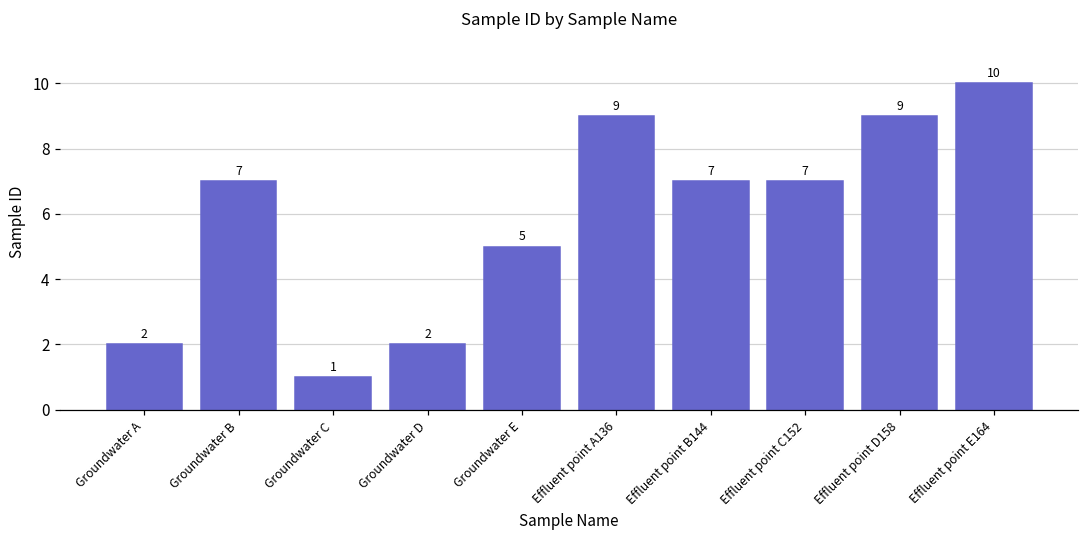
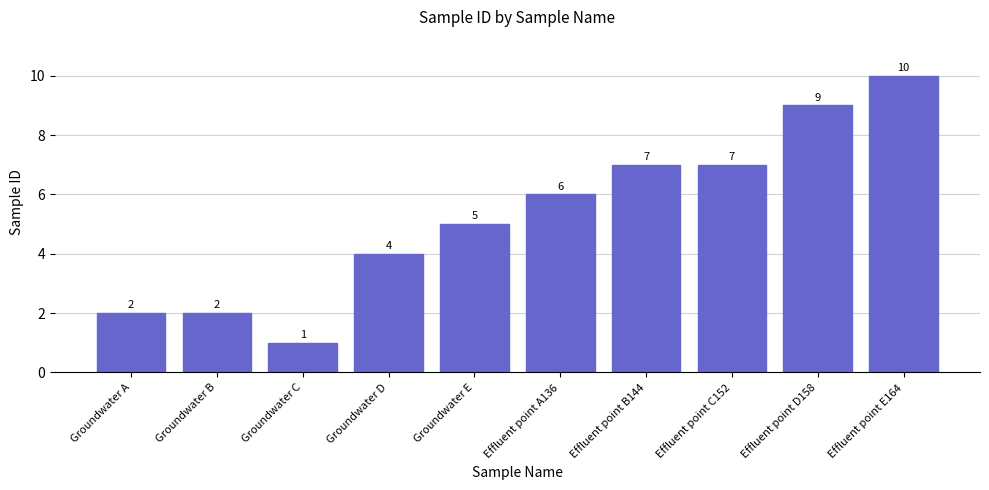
  {
    "Groundwater A": 2,
-   "Groundwater B": 7,
+   "Groundwater B": 2,
    "Groundwater C": 1,
-   "Groundwater D": 2,
+   "Groundwater D": 4,
    "Groundwater E": 5,
-   "Effluent point A136": 9,
+   "Effluent point A136": 6,
    "Effluent point B144": 7,
    "Effluent point C152": 7,
    "Effluent point D158": 9,
    "Effluent point E164": 10
  }
